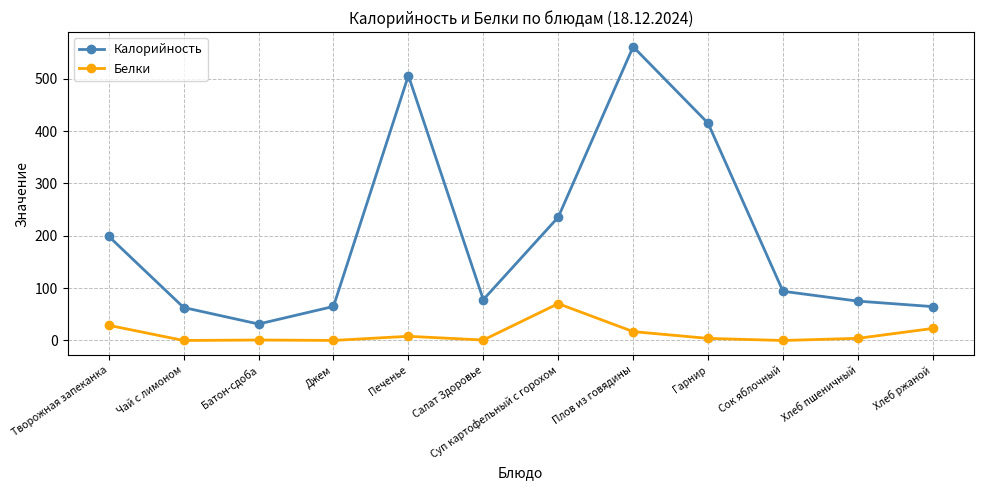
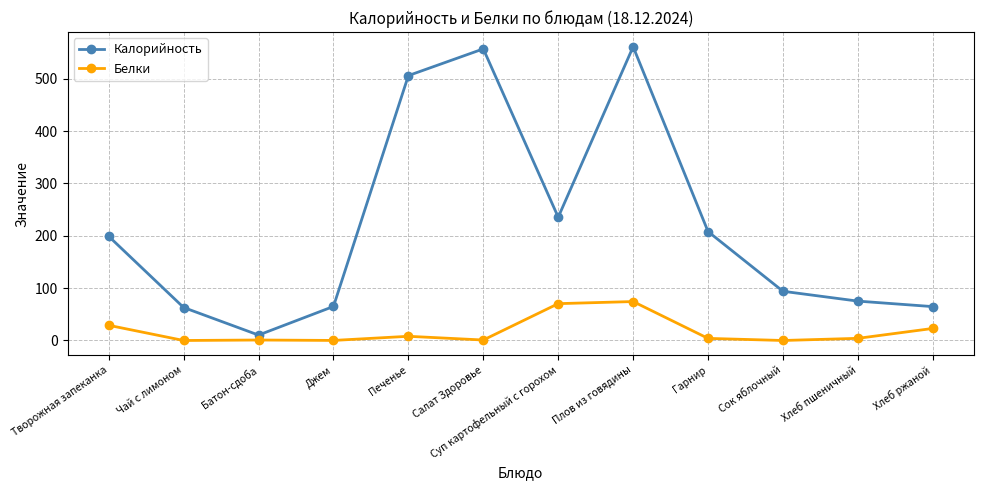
  {
    "Калорийность": {
      "Творожная запеканка": 200,
      "Чай с лимоном": 60,
-     "Батон-сдоба": 30,
+     "Батон-сдоба": 10,
      "Джем": 70,
      "Печенье": 510,
-     "Салат Здоровье": 80,
+     "Салат Здоровье": 560,
      "Суп картофельный с горохом": 240,
      "Плов из говядины": 560,
-     "Гарнир": 420,
+     "Гарнир": 210,
      "Сок яблочный": 90,
      "Хлеб пшеничный": 80,
      "Хлеб ржаной": 60
    },
    "Белки": {
      "Творожная запеканка": 30,
      "Чай с лимоном": 0,
      "Батон-сдоба": 0,
      "Джем": 0,
      "Печенье": 10,
      "Салат Здоровье": 0,
      "Суп картофельный с горохом": 70,
-     "Плов из говядины": 20,
+     "Плов из говядины": 70,
      "Гарнир": 0,
      "Сок яблочный": 0,
      "Хлеб пшеничный": 0,
      "Хлеб ржаной": 20
    }
  }
